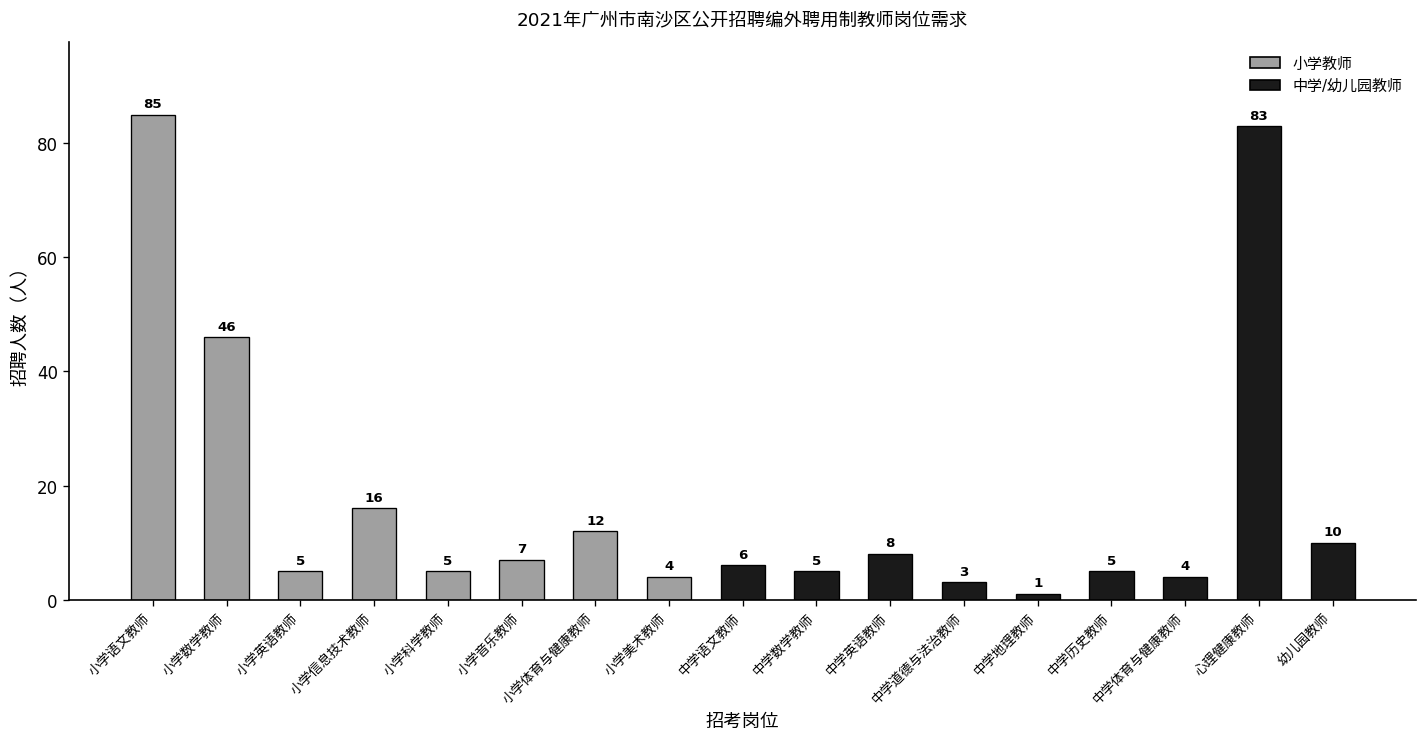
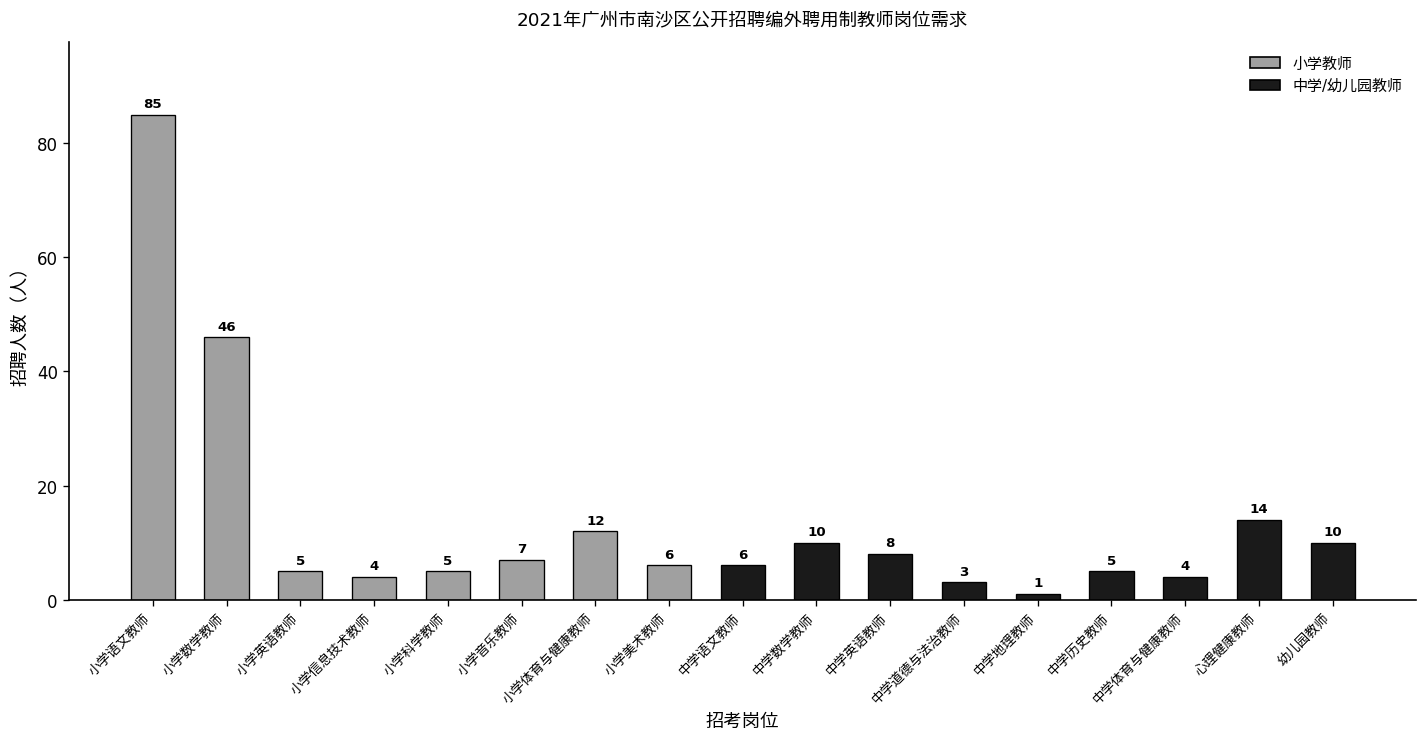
  {
    "小学语文教师": 85,
    "小学数学教师": 46,
    "小学英语教师": 5,
-   "小学信息技术教师": 16,
+   "小学信息技术教师": 4,
    "小学科学教师": 5,
    "小学音乐教师": 7,
    "小学体育与健康教师": 12,
-   "小学美术教师": 4,
+   "小学美术教师": 6,
    "中学语文教师": 6,
-   "中学数学教师": 5,
+   "中学数学教师": 10,
    "中学英语教师": 8,
    "中学道德与法治教师": 3,
    "中学地理教师": 1,
    "中学历史教师": 5,
    "中学体育与健康教师": 4,
-   "心理健康教师": 83,
+   "心理健康教师": 14,
    "幼儿园教师": 10
  }
